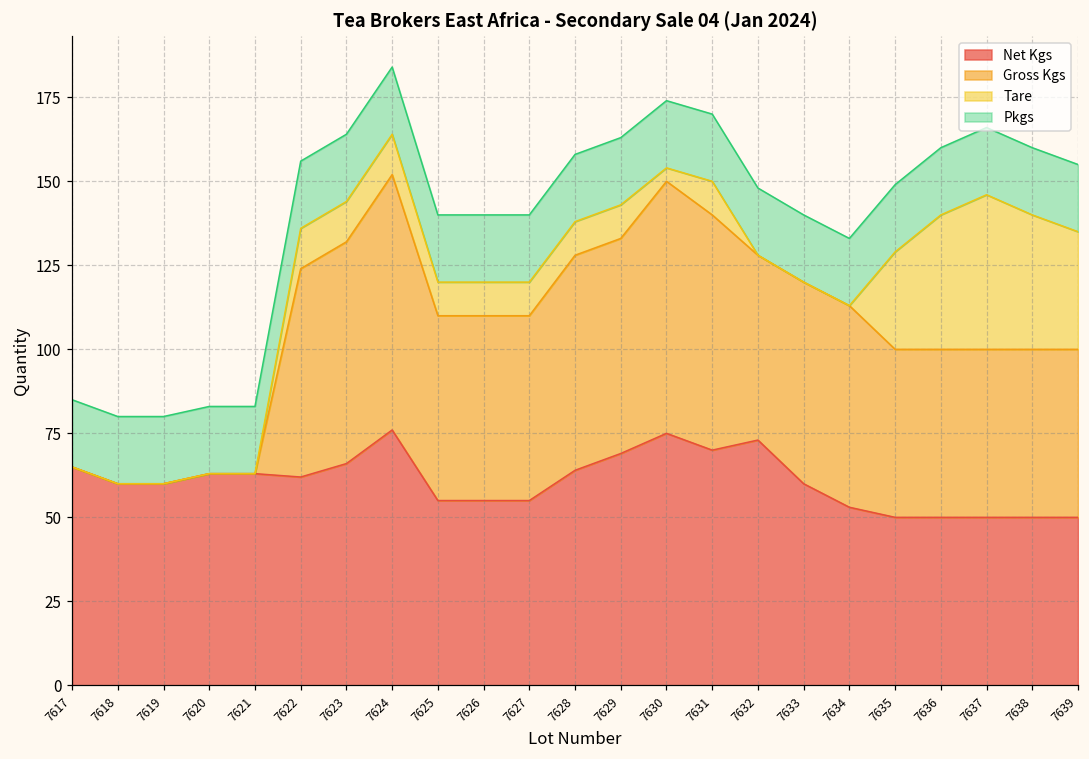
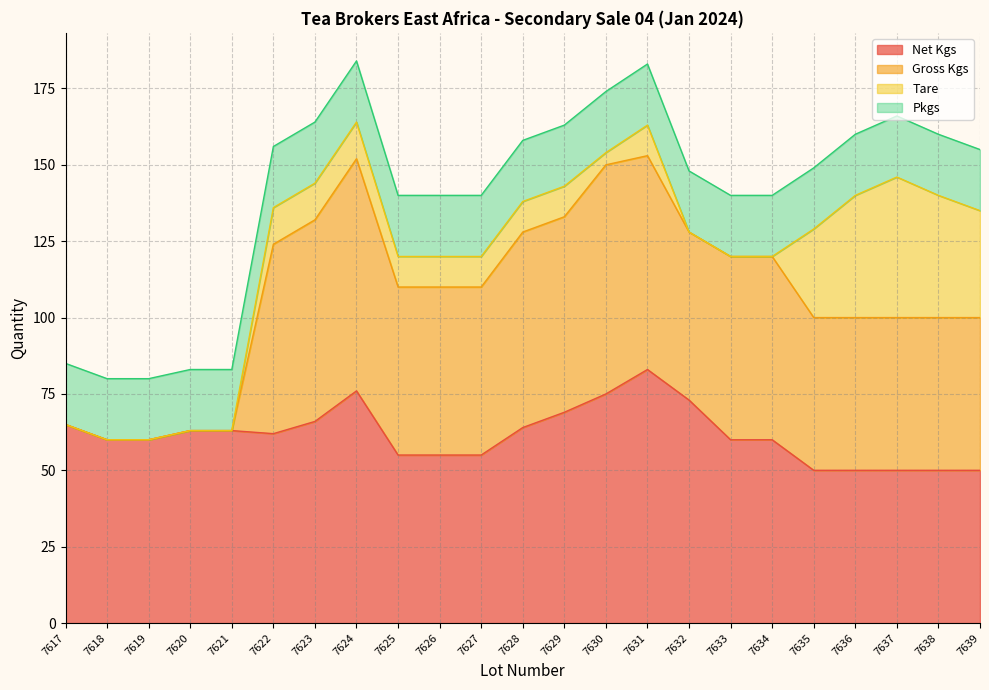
  {
    "Net Kgs": {
      "7622": 62,
      "7623": 66,
      "7624": 76,
      "7625": 55,
      "7626": 55,
      "7627": 55,
      "7628": 64,
      "7629": 69,
      "7630": 75,
-     "7631": 70,
+     "7631": 83,
      "7632": 73,
      "7633": 60,
-     "7634": 53,
+     "7634": 60,
      "7635": 50,
      "7636": 50,
      "7637": 50,
      "7638": 50,
      "7639": 50
    },
    "Pkgs": {
      "7617": 20,
      "7618": 20,
      "7619": 20,
      "7620": 20,
      "7621": 20,
      "7622": 20,
      "7623": 20,
      "7624": 20,
      "7625": 20,
      "7626": 20,
      "7627": 20,
      "7628": 20,
      "7629": 20,
      "7630": 20,
      "7631": 20,
      "7632": 20,
      "7633": 20,
      "7634": 20,
      "7635": 20,
      "7636": 20,
      "7638": 20,
      "7639": 20
    }
  }
